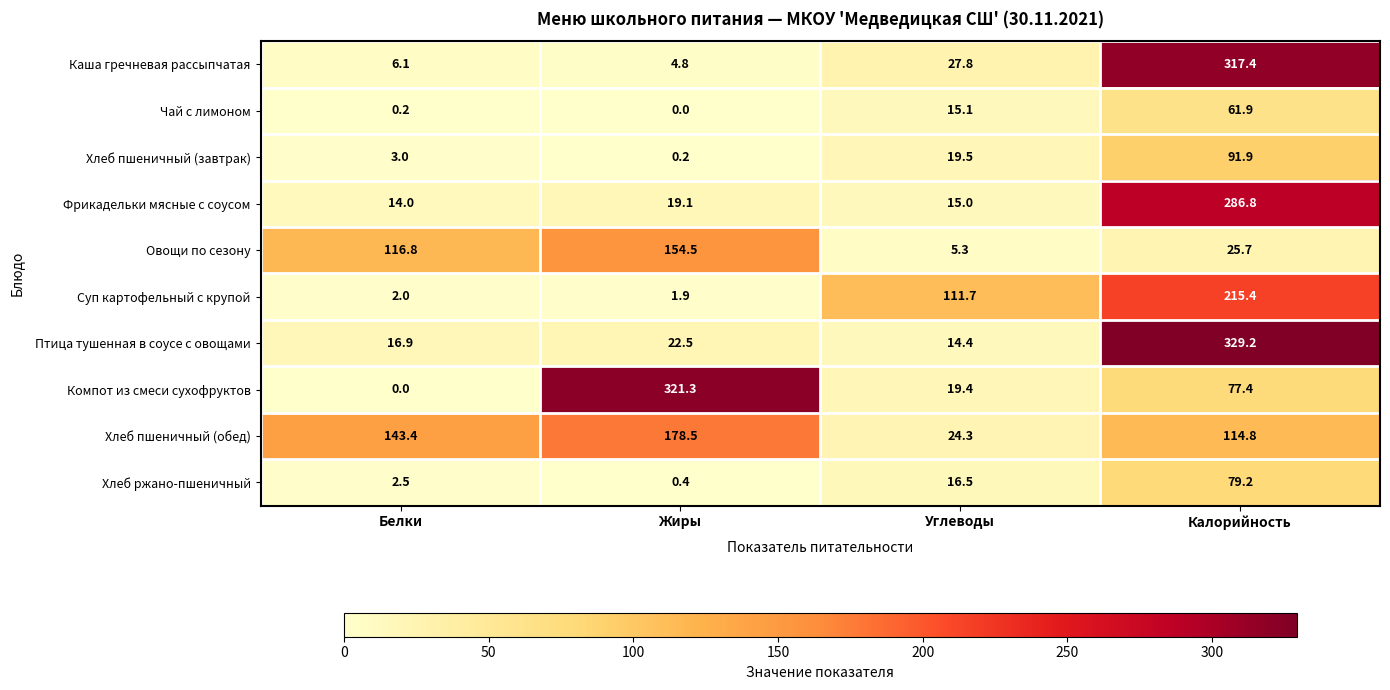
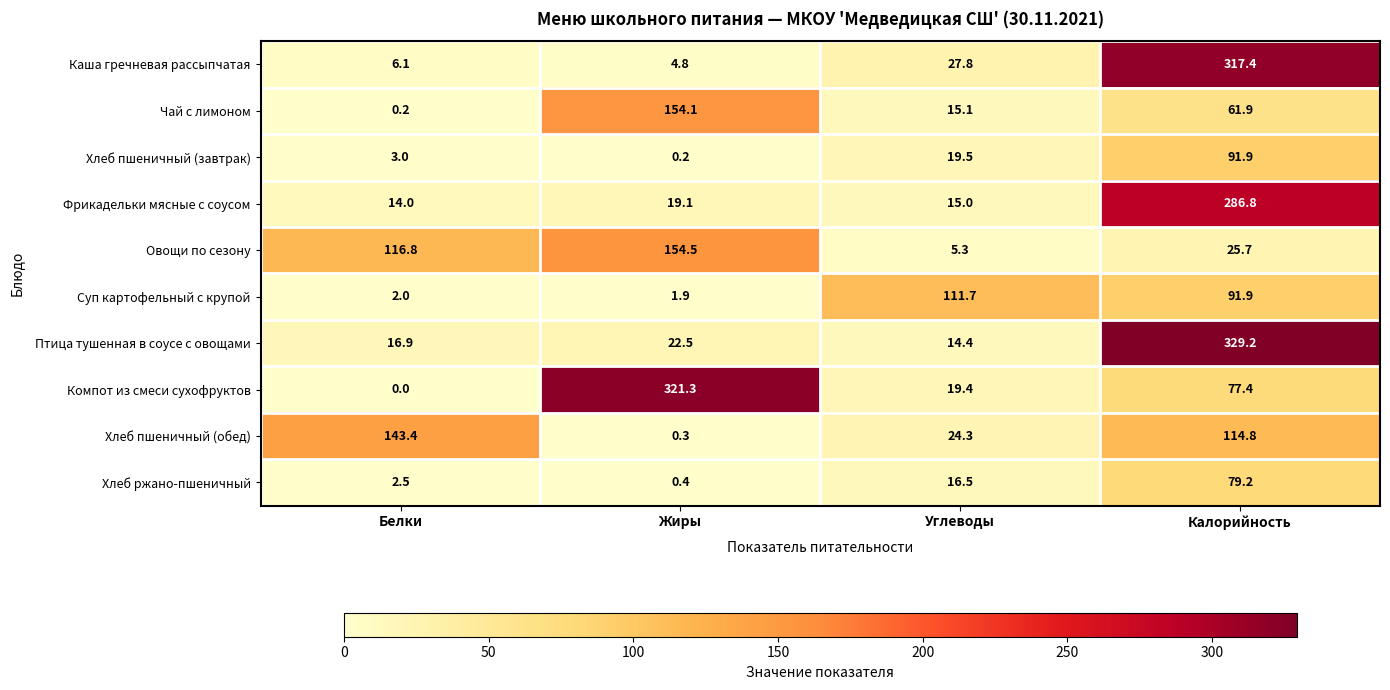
  {
    "Каша гречневая рассыпчатая": {
      "Белки": 6.1,
      "Жиры": 4.8,
      "Углеводы": 27.8,
      "Калорийность": 317.4
    },
    "Чай с лимоном": {
      "Белки": 0.2,
-     "Жиры": 0.0,
+     "Жиры": 154.1,
      "Углеводы": 15.1,
      "Калорийность": 61.9
    },
    "Хлеб пшеничный (завтрак)": {
      "Белки": 3.0,
      "Жиры": 0.2,
      "Углеводы": 19.5,
      "Калорийность": 91.9
    },
    "Фрикадельки мясные с соусом": {
      "Белки": 14.0,
      "Жиры": 19.1,
      "Углеводы": 15.0,
      "Калорийность": 286.8
    },
    "Овощи по сезону": {
      "Белки": 116.8,
      "Жиры": 154.5,
      "Углеводы": 5.3,
      "Калорийность": 25.7
    },
    "Суп картофельный с крупой": {
      "Белки": 2.0,
      "Жиры": 1.9,
      "Углеводы": 111.7,
-     "Калорийность": 215.4
+     "Калорийность": 91.9
    },
    "Птица тушенная в соусе с овощами": {
      "Белки": 16.9,
      "Жиры": 22.5,
      "Углеводы": 14.4,
      "Калорийность": 329.2
    },
    "Компот из смеси сухофруктов": {
      "Белки": 0.0,
      "Жиры": 321.3,
      "Углеводы": 19.4,
      "Калорийность": 77.4
    },
    "Хлеб пшеничный (обед)": {
      "Белки": 143.4,
-     "Жиры": 178.5,
+     "Жиры": 0.3,
      "Углеводы": 24.3,
      "Калорийность": 114.8
    },
    "Хлеб ржано-пшеничный": {
      "Белки": 2.5,
      "Жиры": 0.4,
      "Углеводы": 16.5,
      "Калорийность": 79.2
    }
  }
